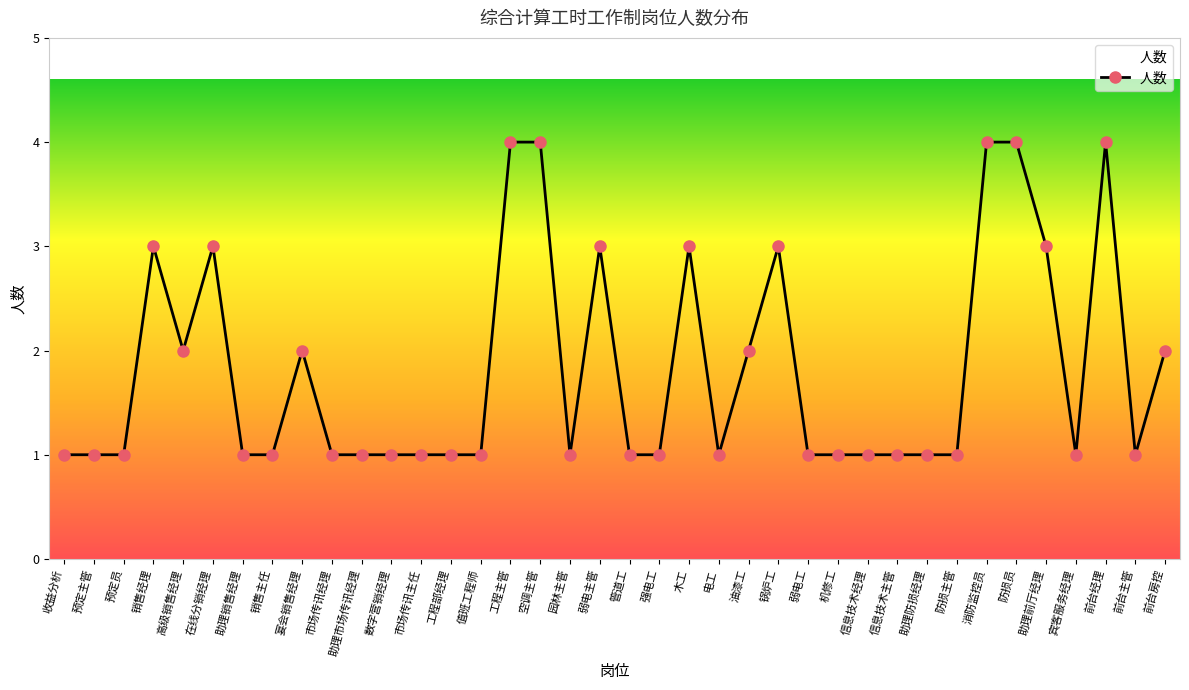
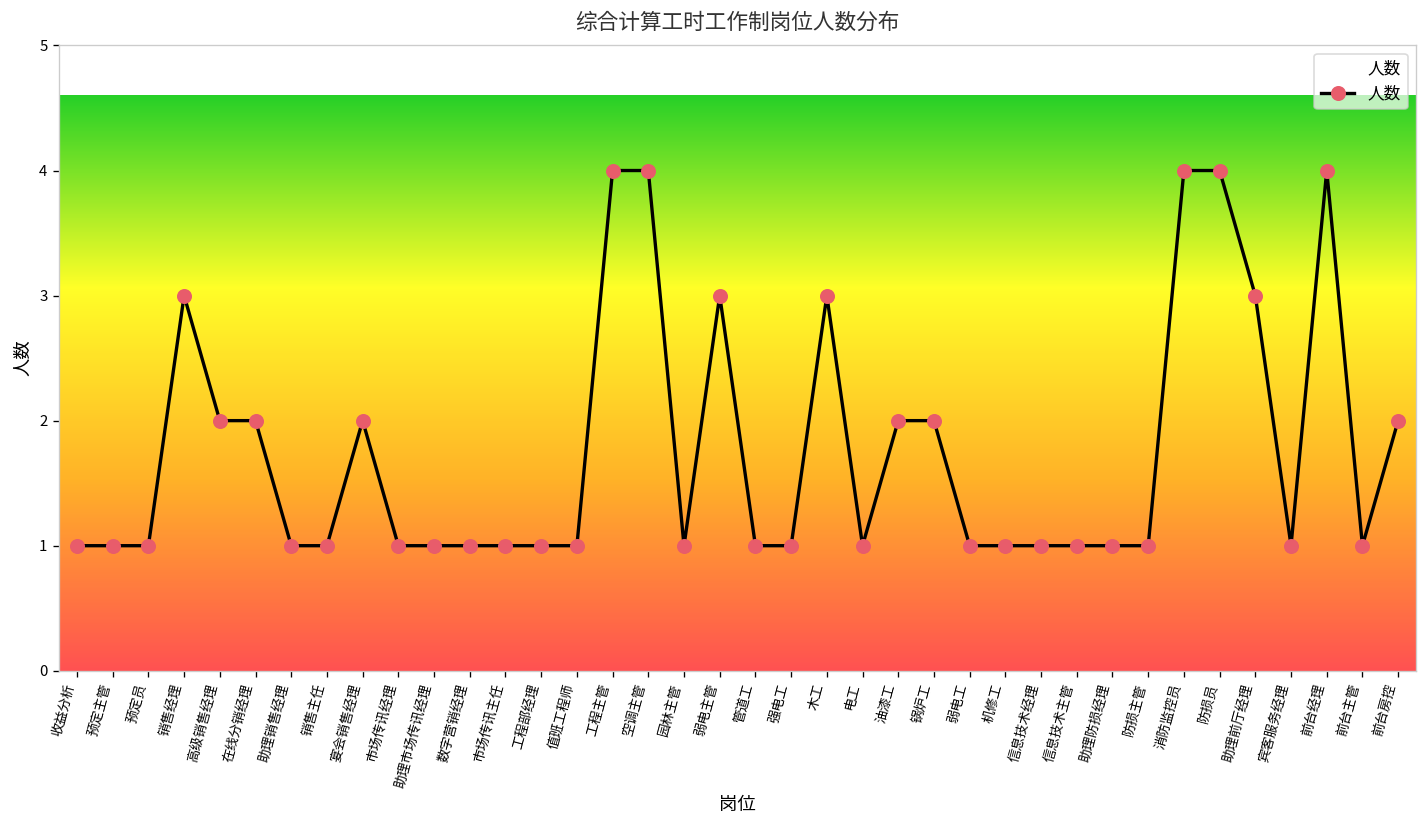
  {
    "收益分析": 1,
    "预定主管": 1,
    "预定员": 1,
    "销售经理": 3,
    "高级销售经理": 2,
-   "在线分销经理": 3,
+   "在线分销经理": 2,
    "助理销售经理": 1,
    "销售主任": 1,
    "宴会销售经理": 2,
    "市场传讯经理": 1,
    "助理市场传讯经理": 1,
    "数字营销经理": 1,
    "市场传讯主任": 1,
    "工程部经理": 1,
    "值班工程师": 1,
    "工程主管": 4,
    "空调主管": 4,
    "园林主管": 1,
    "弱电主管": 3,
    "管道工": 1,
    "强电工": 1,
    "木工": 3,
    "电工": 1,
    "油漆工": 2,
-   "锅炉工": 3,
+   "锅炉工": 2,
    "弱电工": 1,
    "机修工": 1,
    "信息技术经理": 1,
    "信息技术主管": 1,
    "助理防损经理": 1,
    "防损主管": 1,
    "消防监控员": 4,
    "防损员": 4,
    "助理前厅经理": 3,
    "宾客服务经理": 1,
    "前台经理": 4,
    "前台主管": 1,
    "前台房控": 2
  }
